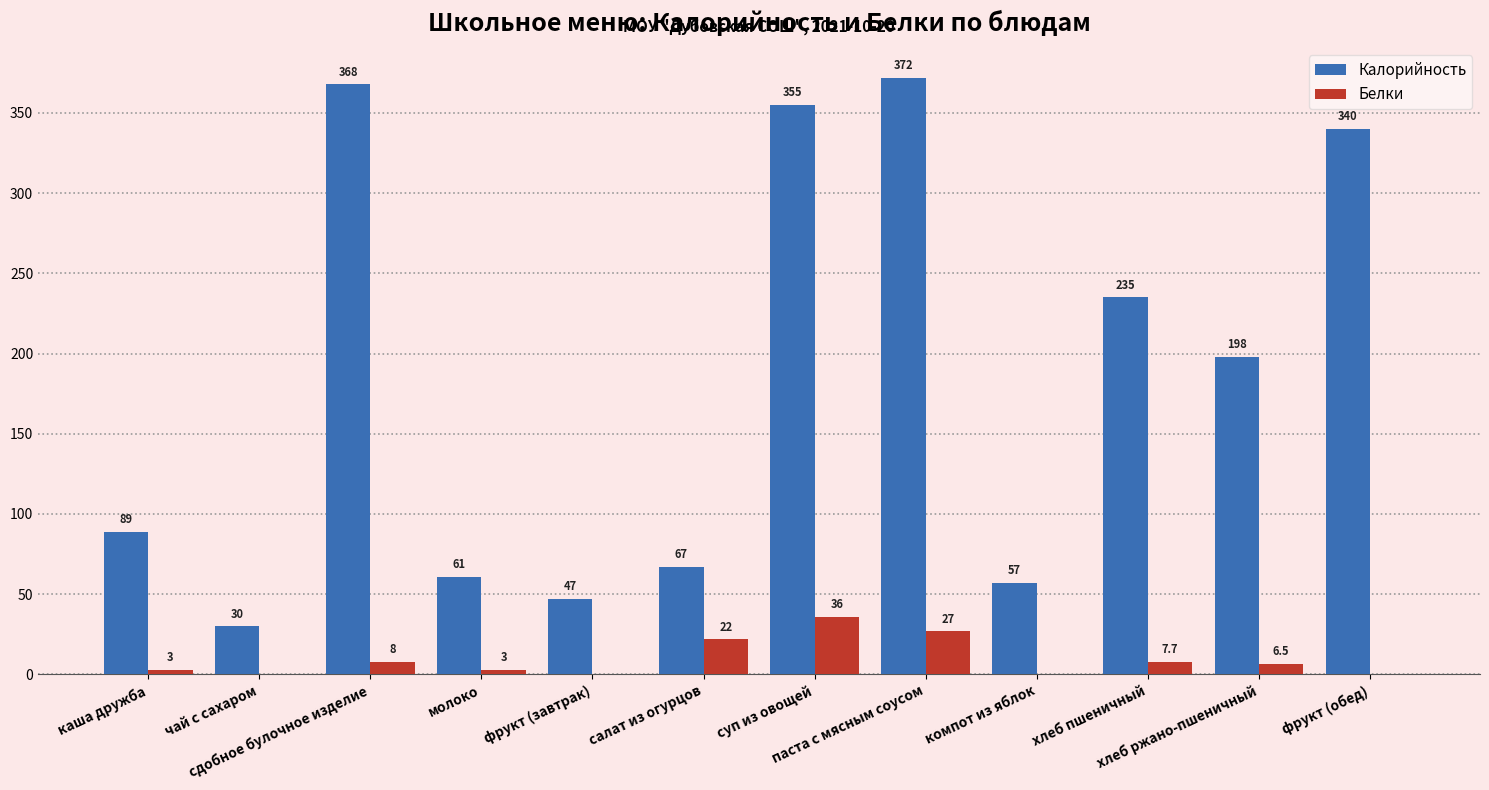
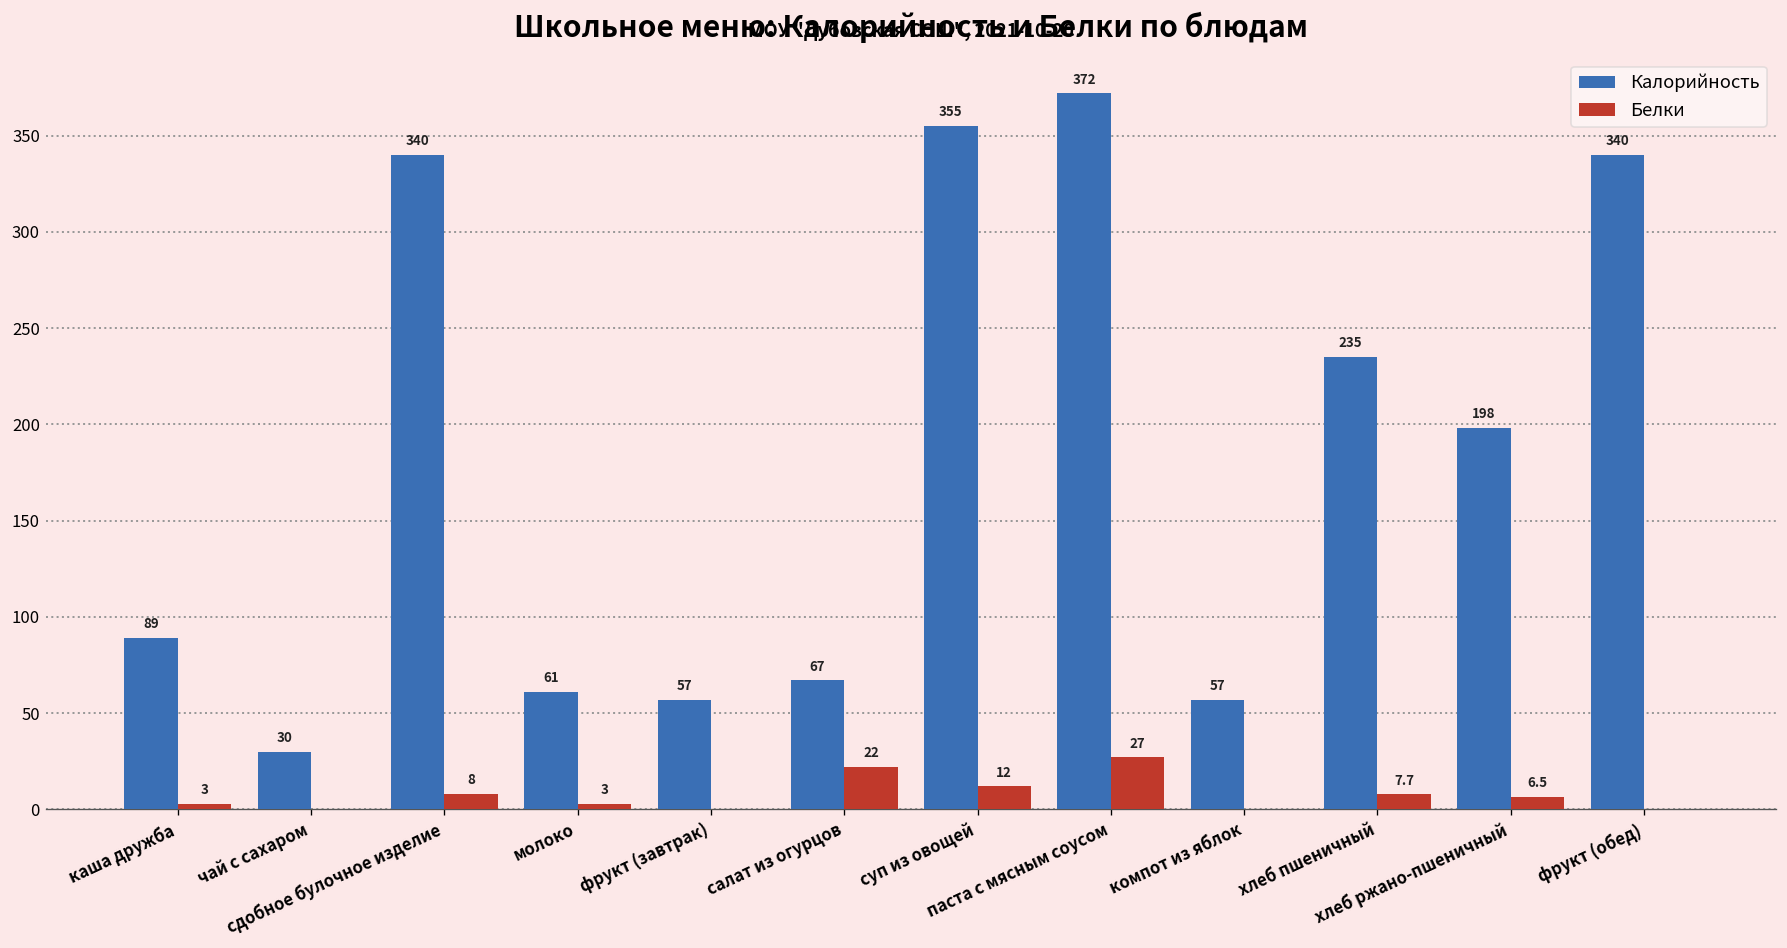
  {
    "Калорийность": {
      "каша дружба": 89,
      "чай с сахаром": 30,
-     "сдобное булочное изделие": 368,
+     "сдобное булочное изделие": 340,
      "молоко": 61,
-     "фрукт (завтрак)": 47,
+     "фрукт (завтрак)": 57,
      "салат из огурцов": 67,
      "суп из овощей": 355,
      "паста с мясным соусом": 372,
      "компот из яблок": 57,
      "хлеб пшеничный": 235,
      "хлеб ржано-пшеничный": 198,
      "фрукт (обед)": 340
    },
    "Белки": {
      "каша дружба": 3,
      "сдобное булочное изделие": 8,
      "молоко": 3,
      "салат из огурцов": 22,
-     "суп из овощей": 36,
+     "суп из овощей": 12,
      "паста с мясным соусом": 27,
      "хлеб пшеничный": 7.7,
      "хлеб ржано-пшеничный": 6.5
    }
  }
